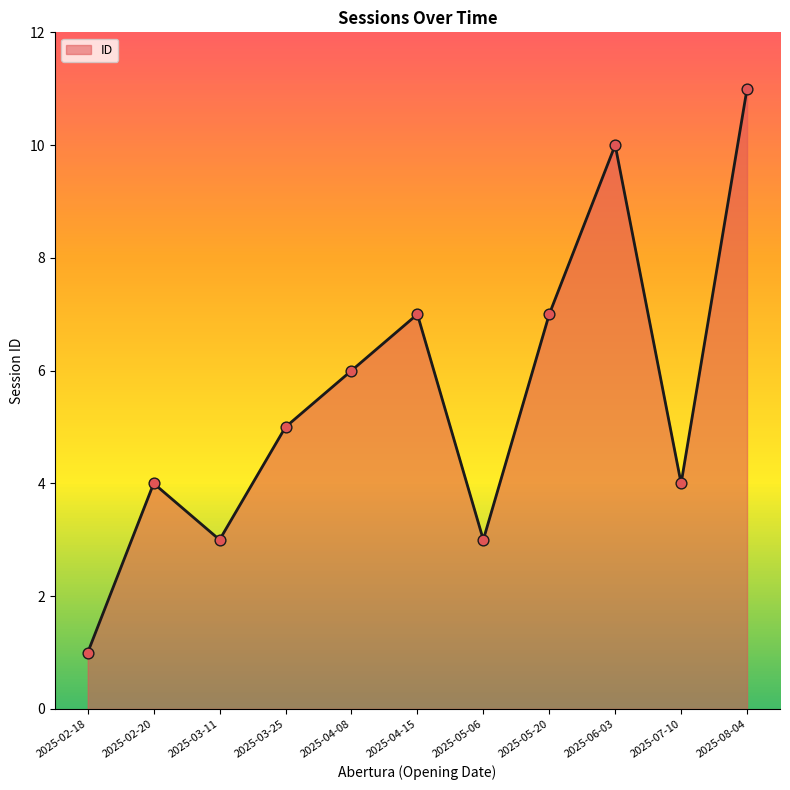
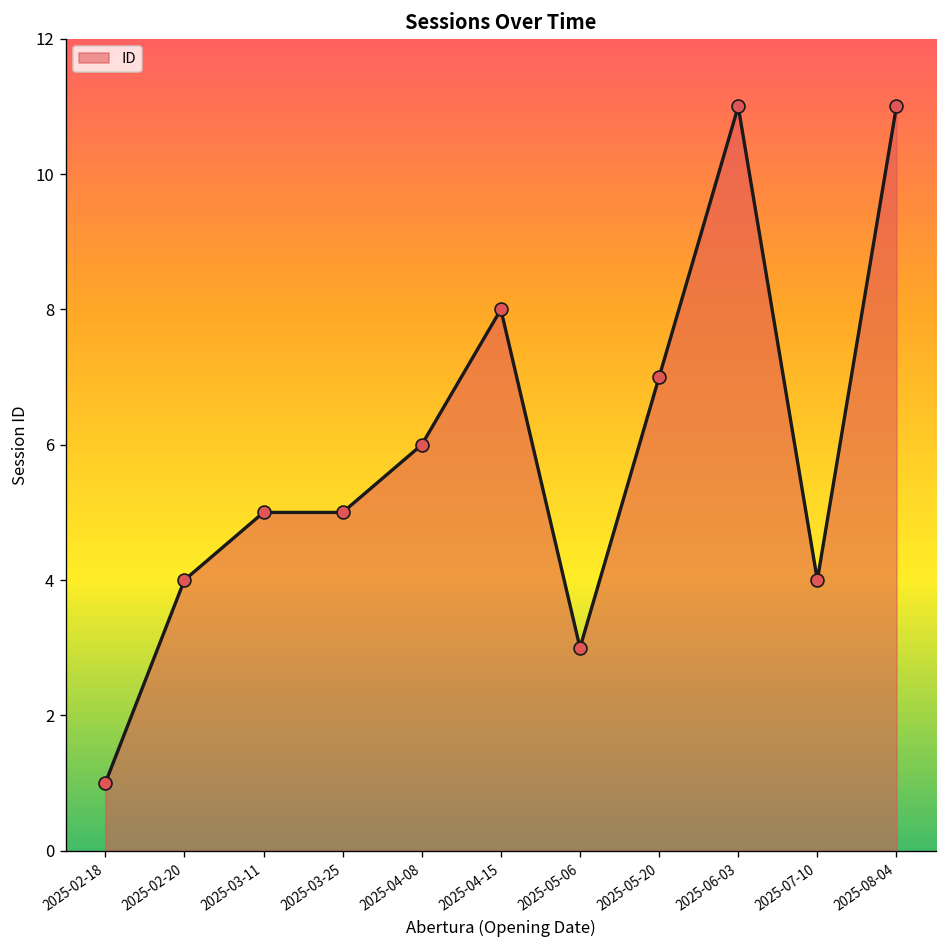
  {
    "2025-02-18": 1,
    "2025-02-20": 4,
-   "2025-03-11": 3,
+   "2025-03-11": 5,
    "2025-03-25": 5,
    "2025-04-08": 6,
-   "2025-04-15": 7,
+   "2025-04-15": 8,
    "2025-05-06": 3,
    "2025-05-20": 7,
-   "2025-06-03": 10,
+   "2025-06-03": 11,
    "2025-07-10": 4,
    "2025-08-04": 11
  }
